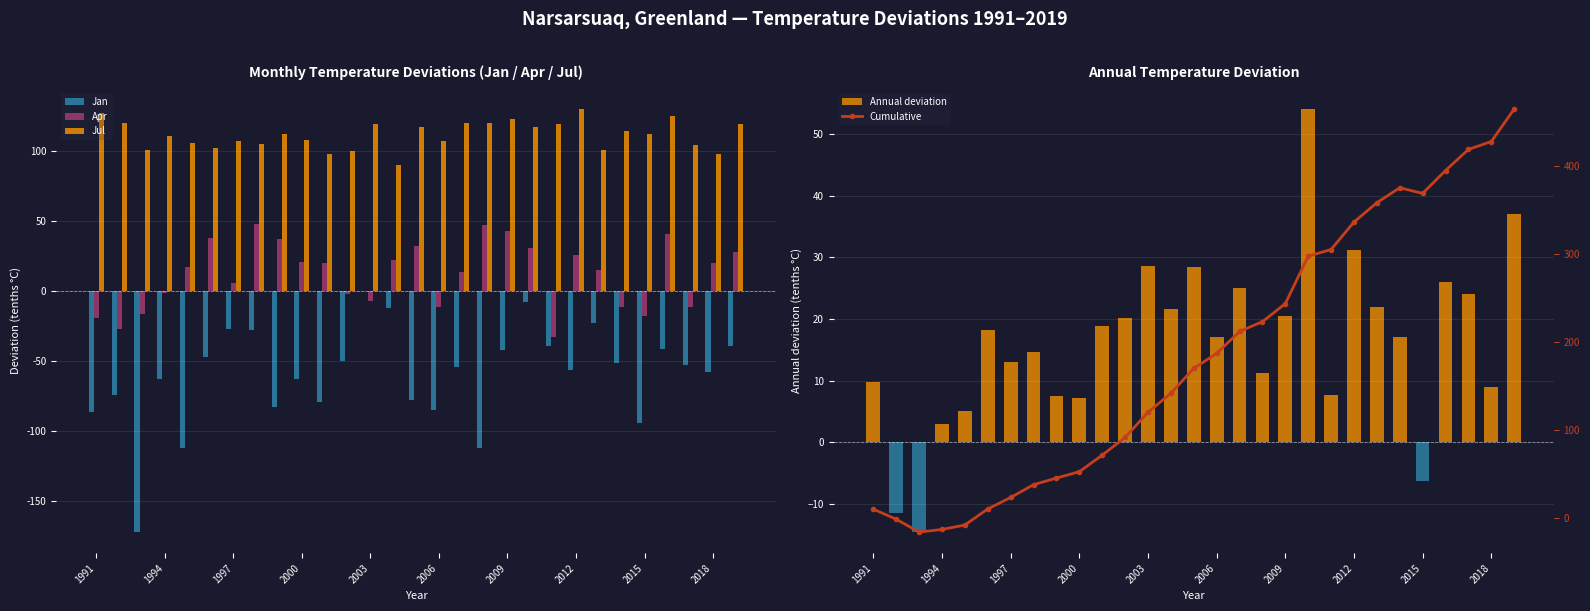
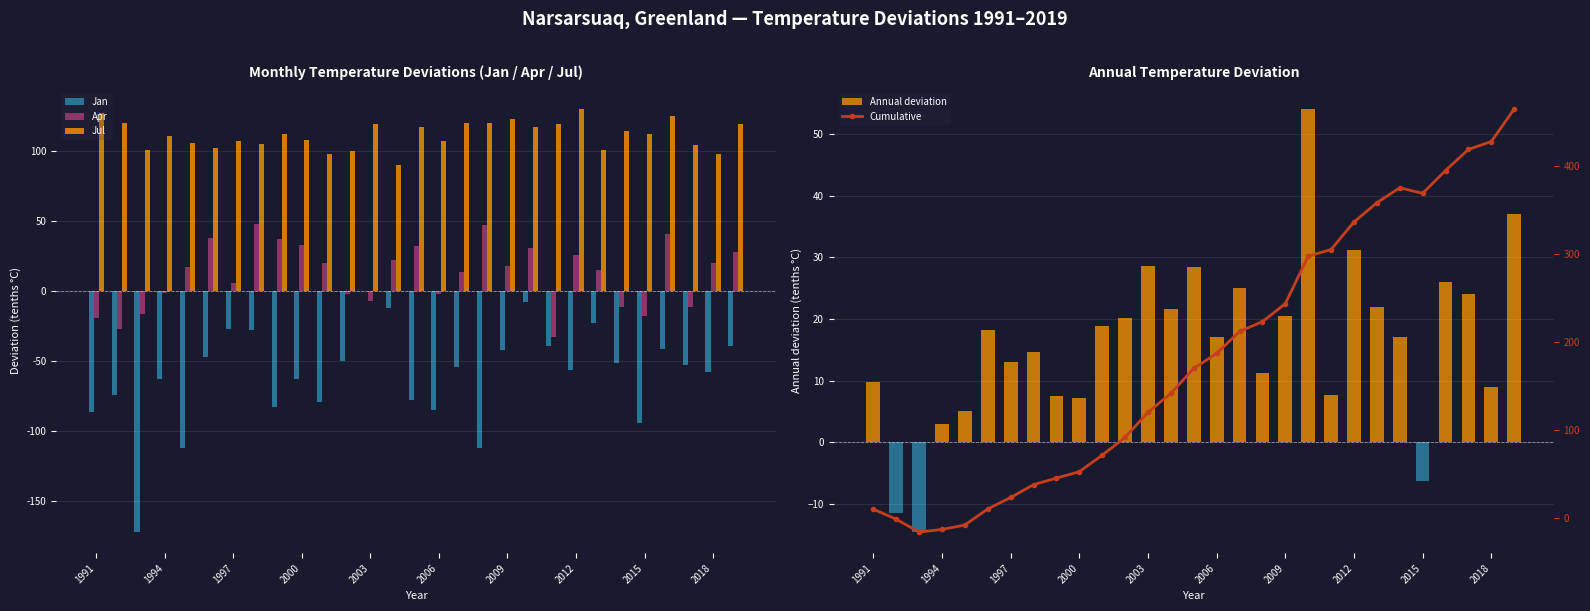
  {
    "Monthly Temperature Deviations (Jan / Apr / Jul)": {
      "Apr": {
        "1991": -19,
        "1997": 6,
-       "2000": 21,
+       "2000": 33,
        "2003": -7,
-       "2006": -11,
-       "2009": 43,
+       "2006": -2,
+       "2009": 18,
        "2012": 26,
        "2015": -18,
        "2018": 20
      }
    }
  }
